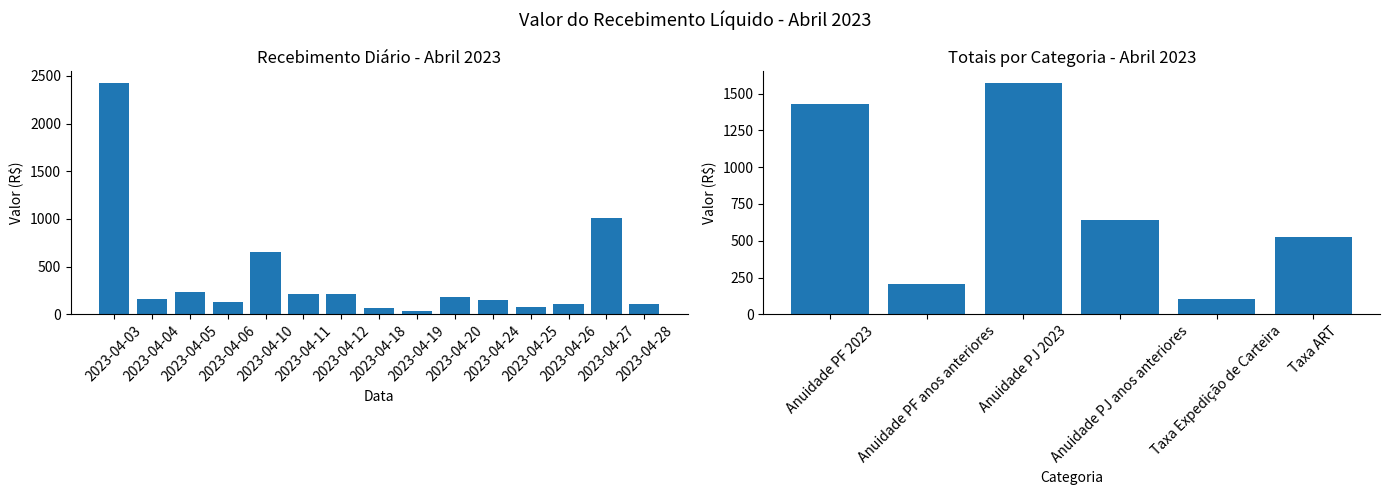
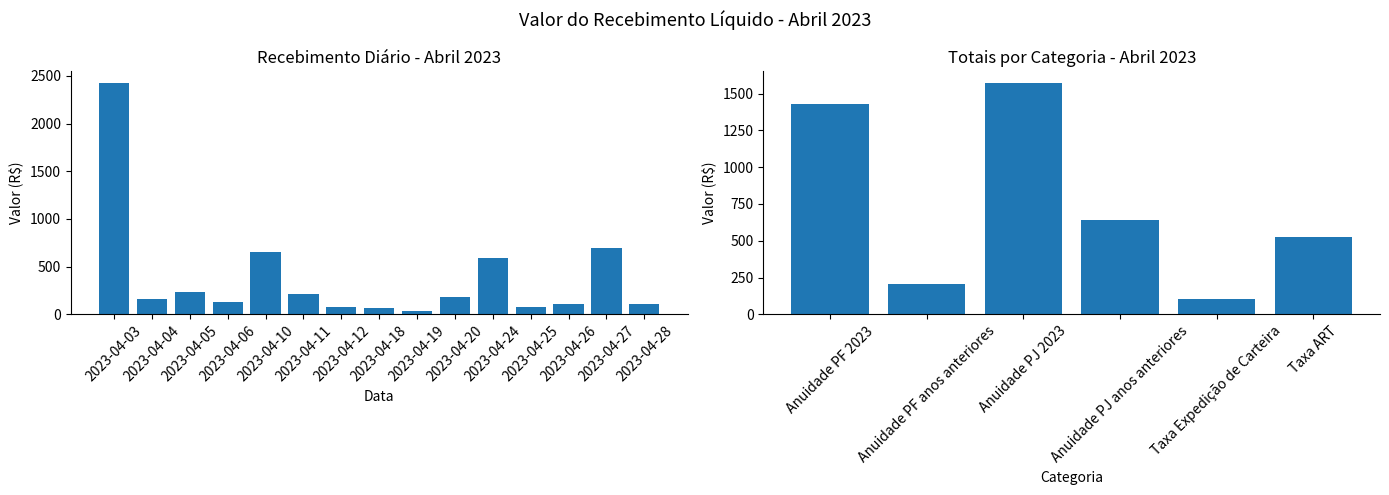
  {
    "Recebimento Diário - Abril 2023": {
      "2023-04-03": 2400,
      "2023-04-04": 200,
      "2023-04-05": 200,
      "2023-04-06": 100,
      "2023-04-10": 700,
      "2023-04-11": 200,
-     "2023-04-12": 200,
+     "2023-04-12": 100,
      "2023-04-18": 100,
      "2023-04-19": 0,
      "2023-04-20": 200,
-     "2023-04-24": 200,
+     "2023-04-24": 600,
      "2023-04-25": 100,
      "2023-04-26": 100,
-     "2023-04-27": 1000,
+     "2023-04-27": 700,
      "2023-04-28": 100
    },
    "Totais por Categoria - Abril 2023": {
      "Anuidade PF 2023": 1430,
      "Anuidade PF anos anteriores": 210,
      "Anuidade PJ 2023": 1570,
      "Anuidade PJ anos anteriores": 640,
      "Taxa Expedição de Carteira": 100,
      "Taxa ART": 520
    }
  }
